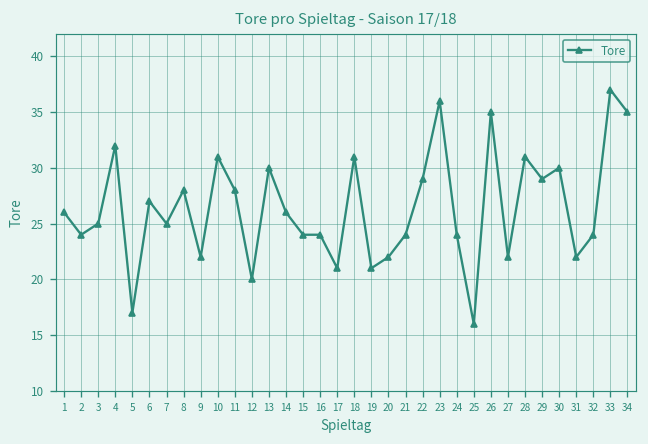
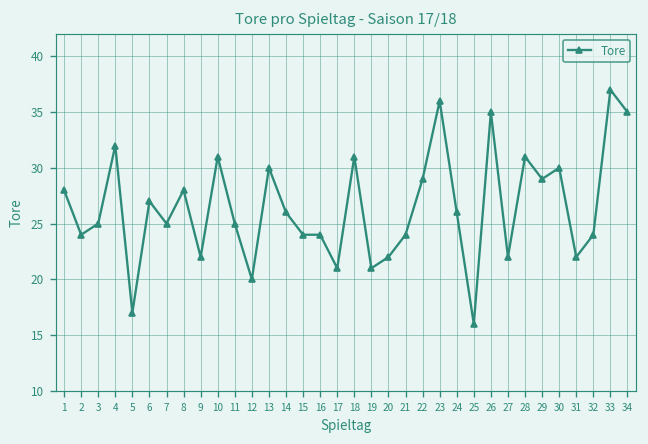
  {
-   "1": 26,
+   "1": 28,
    "2": 24,
    "3": 25,
    "4": 32,
    "5": 17,
    "6": 27,
    "7": 25,
    "8": 28,
    "9": 22,
    "10": 31,
-   "11": 28,
+   "11": 25,
    "12": 20,
    "13": 30,
    "14": 26,
    "15": 24,
    "16": 24,
    "17": 21,
    "18": 31,
    "19": 21,
    "20": 22,
    "21": 24,
    "22": 29,
    "23": 36,
-   "24": 24,
+   "24": 26,
    "25": 16,
    "26": 35,
    "27": 22,
    "28": 31,
    "29": 29,
    "30": 30,
    "31": 22,
    "32": 24,
    "33": 37,
    "34": 35
  }
